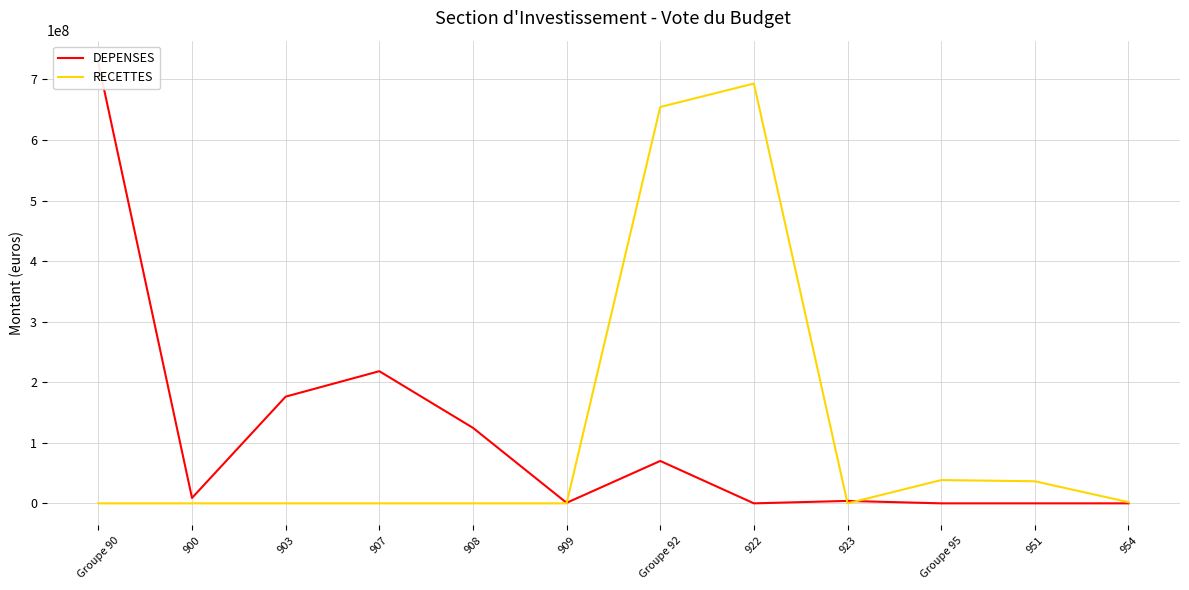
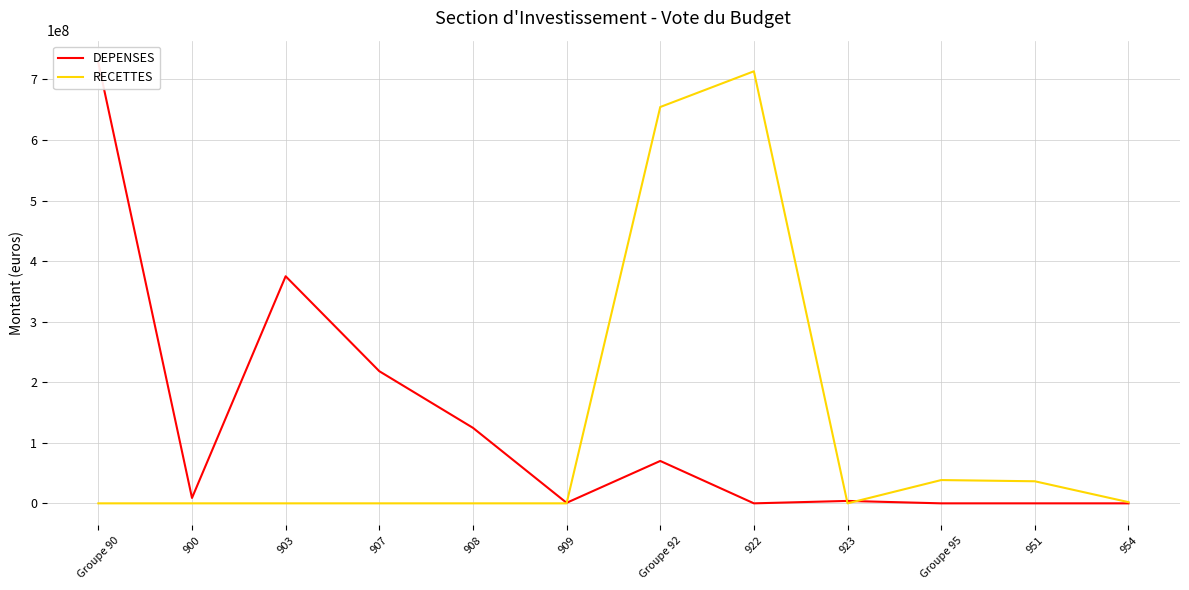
  {
    "DEPENSES": {
      "900": 10000000,
-     "903": 180000000,
+     "903": 380000000,
      "907": 220000000,
      "908": 120000000,
      "Groupe 92": 70000000,
      "922": 0,
      "Groupe 95": 0,
      "951": 0
    },
    "RECETTES": {
      "Groupe 90": 0,
      "900": 0,
      "903": 0,
      "907": 0,
      "908": 0,
      "Groupe 92": 650000000,
-     "922": 690000000,
+     "922": 710000000,
      "Groupe 95": 40000000,
      "951": 40000000
    }
  }
